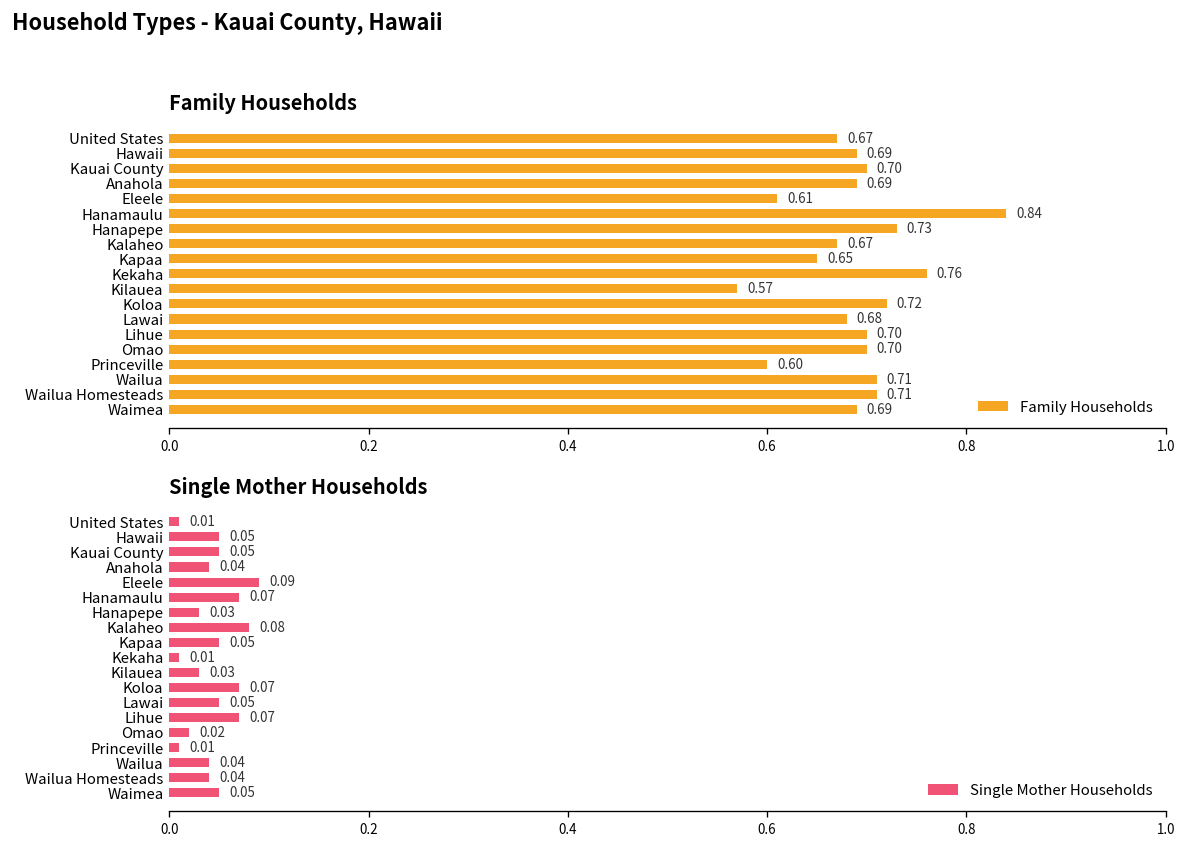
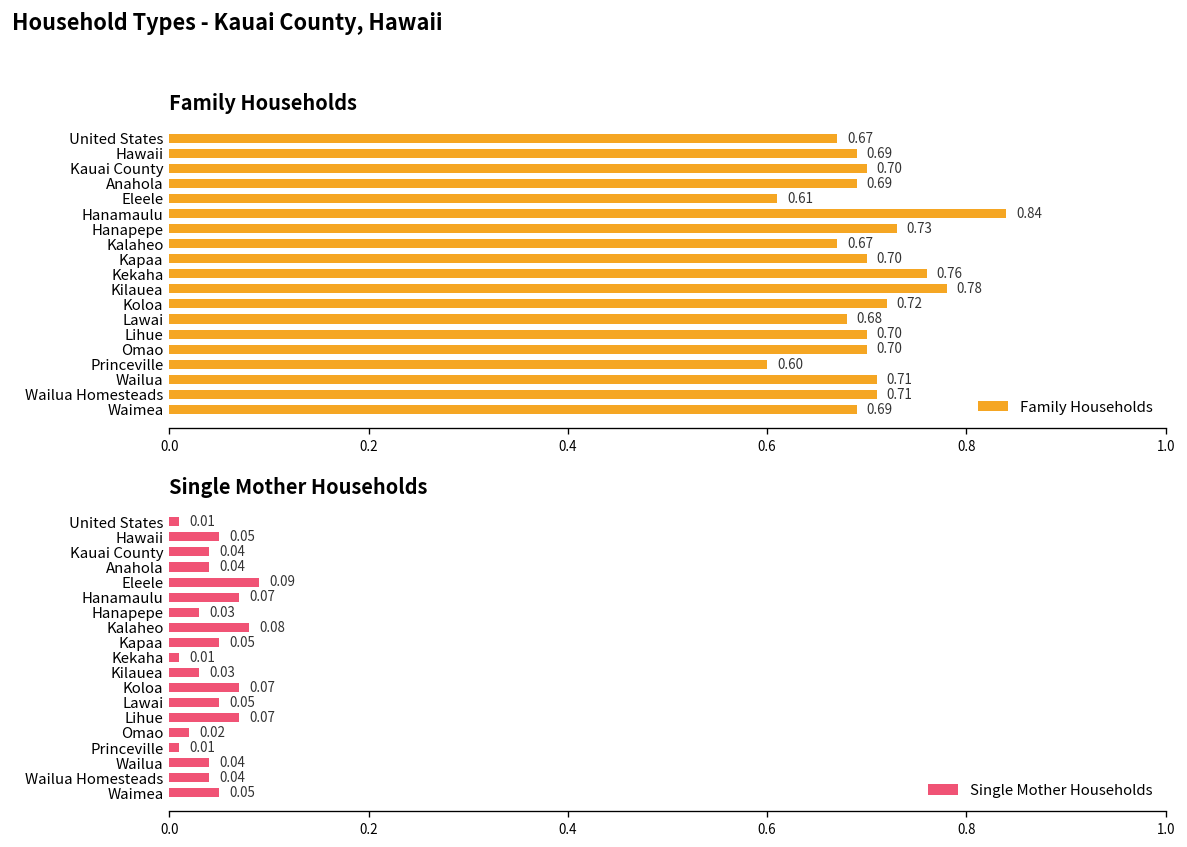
  {
    "Family Households": {
      "United States": 0.67,
      "Hawaii": 0.69,
      "Kauai County": 0.70,
      "Anahola": 0.69,
      "Eleele": 0.61,
      "Hanamaulu": 0.84,
      "Hanapepe": 0.73,
      "Kalaheo": 0.67,
-     "Kapaa": 0.65,
+     "Kapaa": 0.70,
      "Kekaha": 0.76,
-     "Kilauea": 0.57,
+     "Kilauea": 0.78,
      "Koloa": 0.72,
      "Lawai": 0.68,
      "Lihue": 0.70,
      "Omao": 0.70,
      "Princeville": 0.60,
      "Wailua": 0.71,
      "Wailua Homesteads": 0.71,
      "Waimea": 0.69
    },
    "Single Mother Households": {
      "United States": 0.01,
      "Hawaii": 0.05,
-     "Kauai County": 0.05,
+     "Kauai County": 0.04,
      "Anahola": 0.04,
      "Eleele": 0.09,
      "Hanamaulu": 0.07,
      "Hanapepe": 0.03,
      "Kalaheo": 0.08,
      "Kapaa": 0.05,
      "Kekaha": 0.01,
      "Kilauea": 0.03,
      "Koloa": 0.07,
      "Lawai": 0.05,
      "Lihue": 0.07,
      "Omao": 0.02,
      "Princeville": 0.01,
      "Wailua": 0.04,
      "Wailua Homesteads": 0.04,
      "Waimea": 0.05
    }
  }
